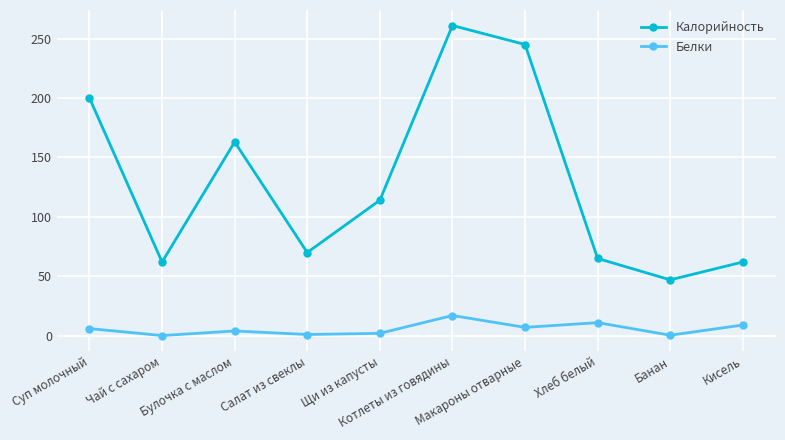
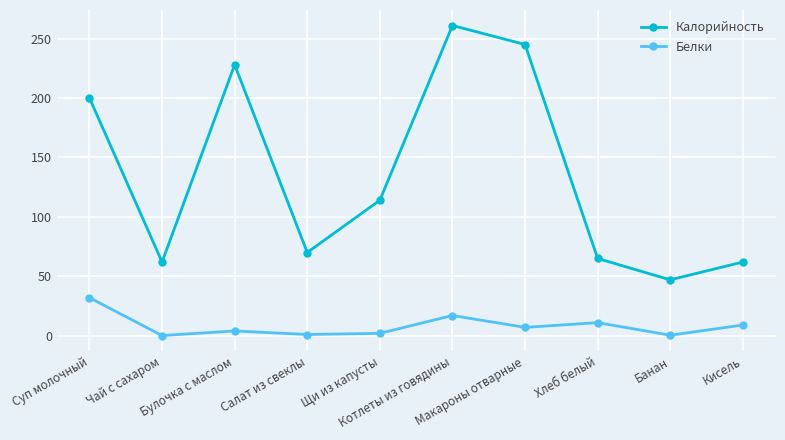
  {
    "Калорийность": {
      "Суп молочный": 200,
      "Чай с сахаром": 62,
-     "Булочка с маслом": 163,
+     "Булочка с маслом": 228,
      "Салат из свеклы": 70,
      "Щи из капусты": 114,
      "Котлеты из говядины": 261,
      "Макароны отварные": 245,
      "Хлеб белый": 65,
      "Банан": 47,
      "Кисель": 62
    },
    "Белки": {
-     "Суп молочный": 6,
+     "Суп молочный": 32,
      "Чай с сахаром": 0,
      "Булочка с маслом": 4,
      "Салат из свеклы": 1,
      "Щи из капусты": 2,
      "Котлеты из говядины": 17,
      "Макароны отварные": 7,
      "Хлеб белый": 11,
      "Банан": 0,
      "Кисель": 9
    }
  }
